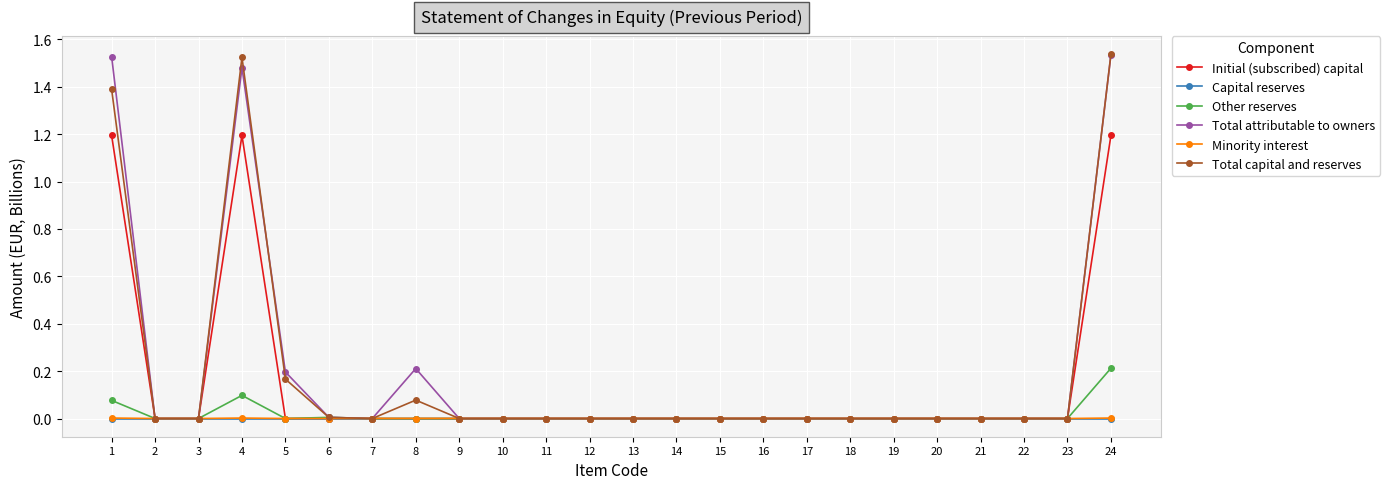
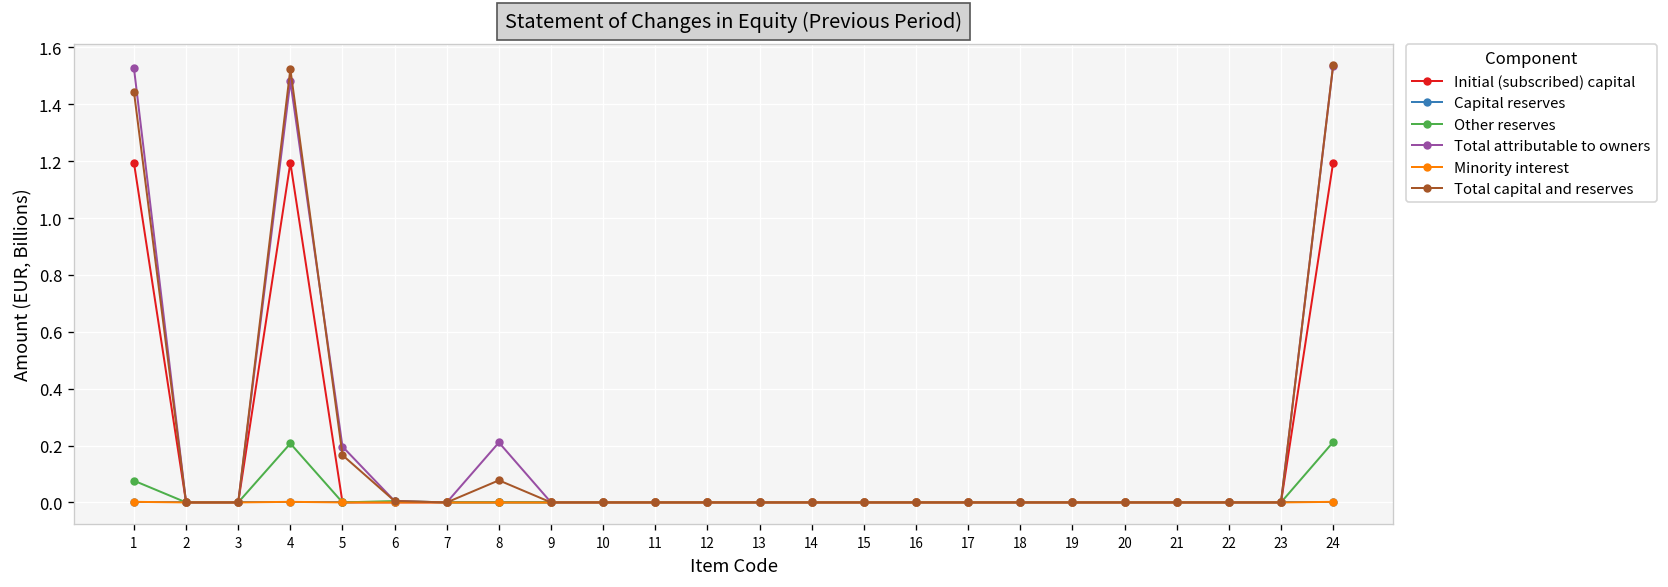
  {
    "Initial (subscribed) capital": {
      "1": 1.19,
      "4": 1.19,
      "24": 1.19
    },
    "Other reserves": {
      "1": 0.08,
-     "4": 0.10,
+     "4": 0.21,
      "24": 0.21
    },
    "Total attributable to owners": {
      "1": 1.53,
      "4": 1.48,
      "5": 0.20,
      "8": 0.21
    },
    "Total capital and reserves": {
-     "1": 1.39,
+     "1": 1.44,
      "4": 1.52,
      "5": 0.17,
      "8": 0.08
    }
  }
